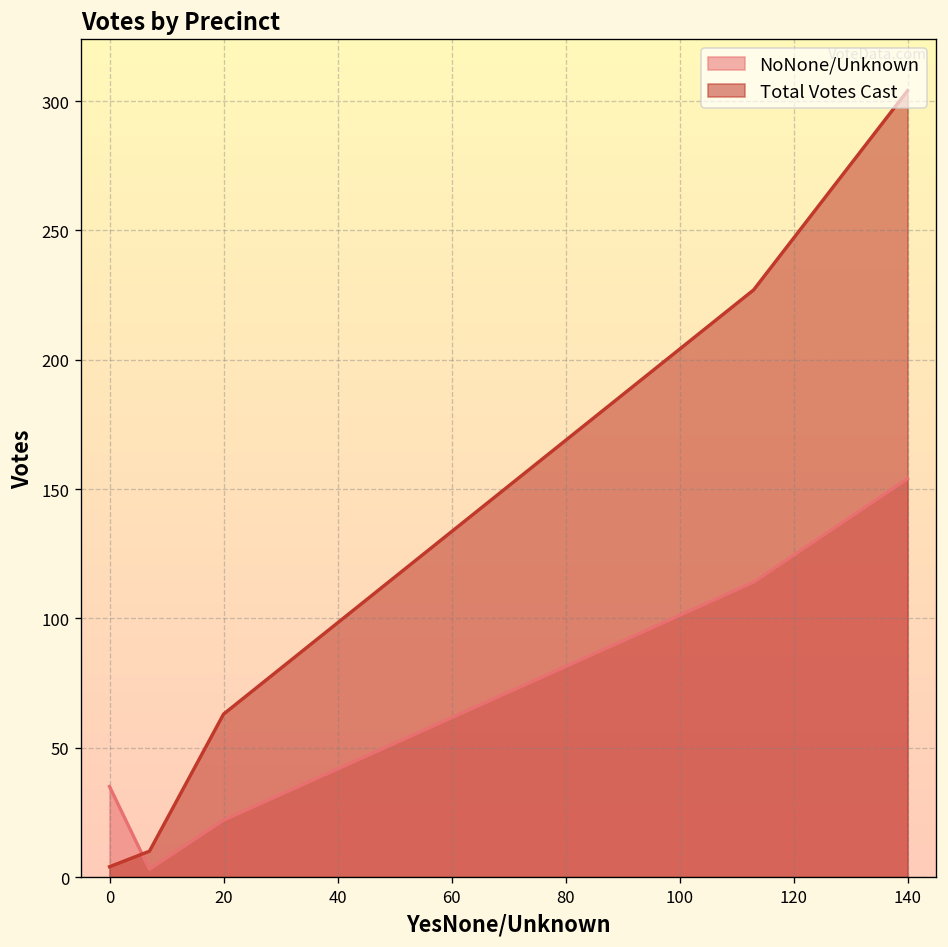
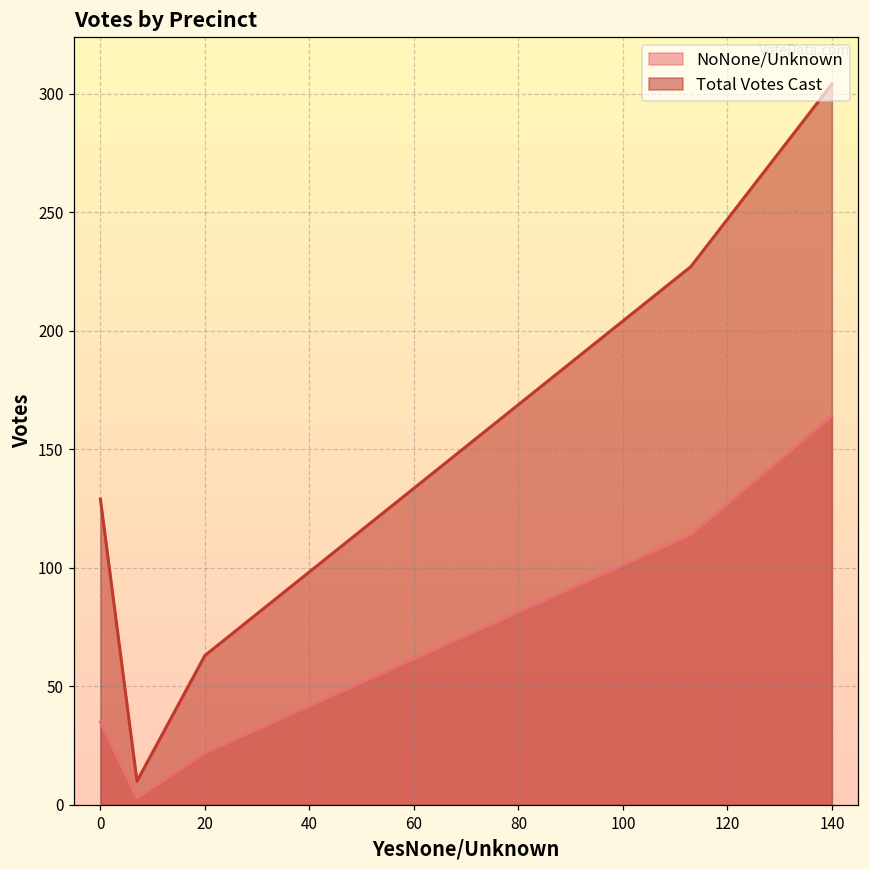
  {
    "NoNone/Unknown": {
      "0": 35,
      "20": 22,
-     "140": 154
+     "140": 164
    },
    "Total Votes Cast": {
-     "0": 4,
+     "0": 129,
      "20": 63
    }
  }
